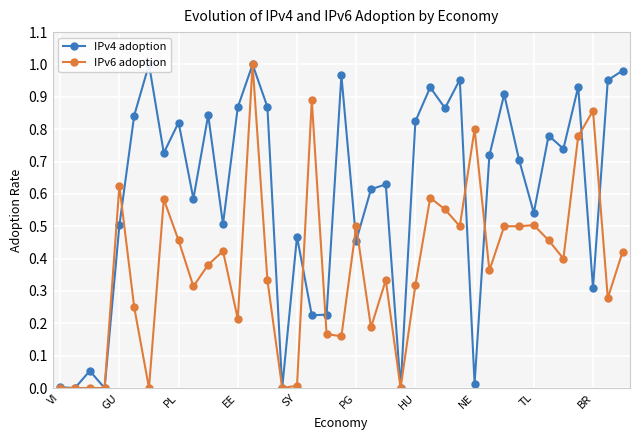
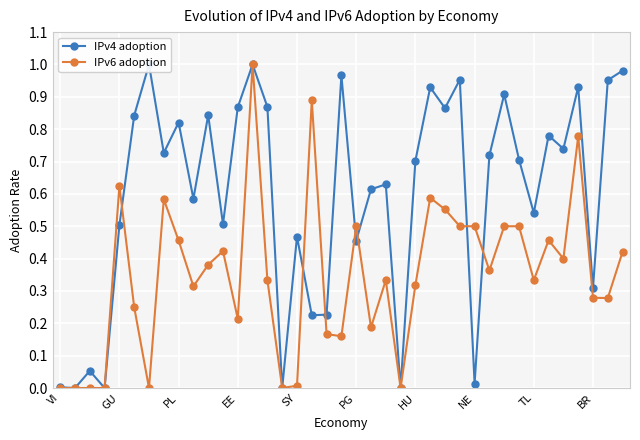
  {
    "IPv4 adoption": {
      "GU": 0.50,
      "PL": 0.82,
      "EE": 0.87,
      "SY": 0.47,
      "PG": 0.46,
-     "HU": 0.82,
+     "HU": 0.70,
      "NE": 0.01,
      "TL": 0.54,
      "BR": 0.31
    },
    "IPv6 adoption": {
      "GU": 0.63,
      "PL": 0.46,
      "EE": 0.21,
      "SY": 0.01,
      "PG": 0.50,
      "HU": 0.32,
-     "NE": 0.8,
-     "TL": 0.50,
-     "BR": 0.86
+     "NE": 0.5,
+     "TL": 0.33,
+     "BR": 0.28
    }
  }
